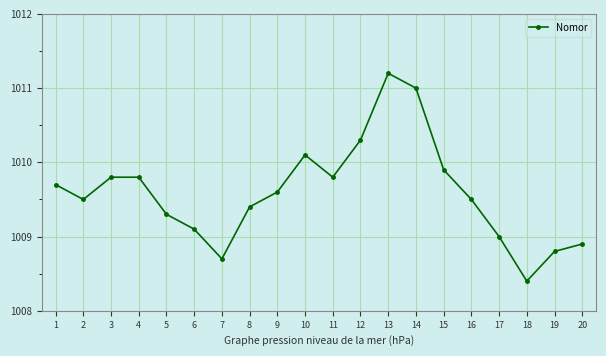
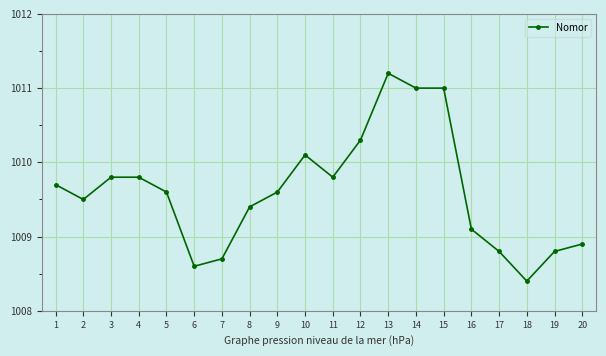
  {
    "1": 1009.7,
    "2": 1009.5,
    "3": 1009.8,
    "4": 1009.8,
-   "5": 1009.3,
-   "6": 1009.1,
+   "5": 1009.6,
+   "6": 1008.6,
    "7": 1008.7,
    "8": 1009.4,
    "9": 1009.6,
    "10": 1010.1,
    "11": 1009.8,
    "12": 1010.3,
    "13": 1011.2,
    "14": 1011.0,
-   "15": 1009.9,
-   "16": 1009.5,
-   "17": 1009.0,
+   "15": 1011.0,
+   "16": 1009.1,
+   "17": 1008.8,
    "18": 1008.4,
    "19": 1008.8,
    "20": 1008.9
  }
